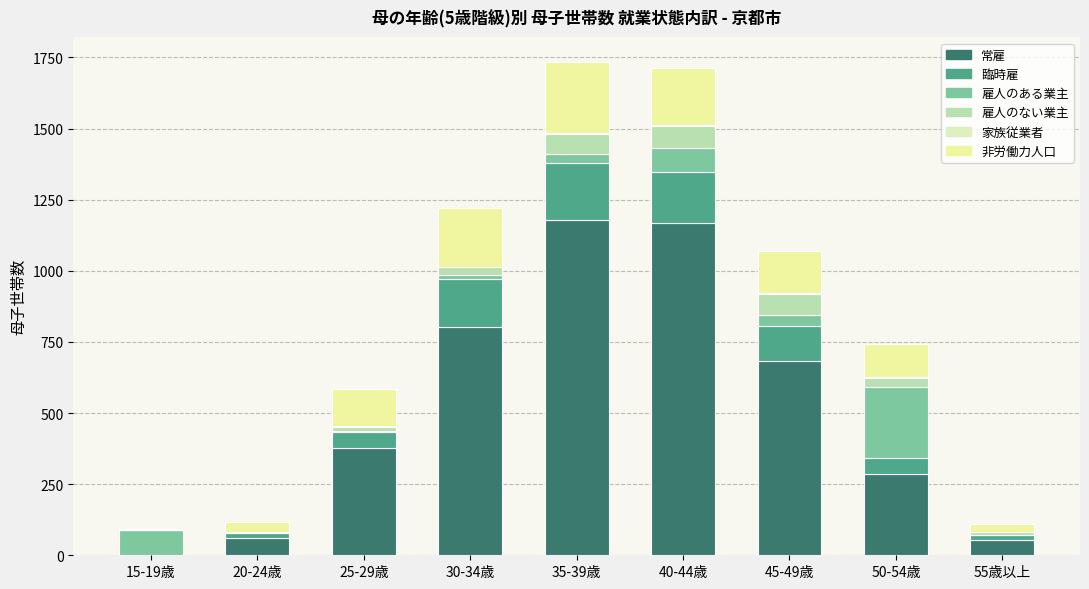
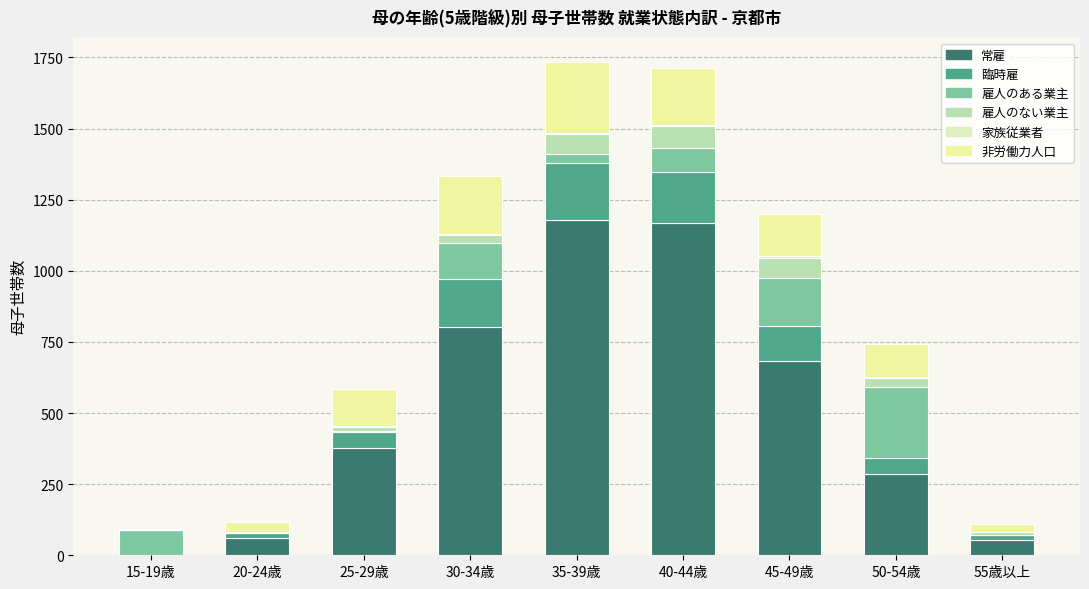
  {
    "雇人のある業主": {
      "15-19歳": 90,
      "20-24歳": 0,
-     "30-34歳": 20,
+     "30-34歳": 130,
      "35-39歳": 30,
      "40-44歳": 80,
-     "45-49歳": 40,
+     "45-49歳": 170,
      "50-54歳": 250
    }
  }
